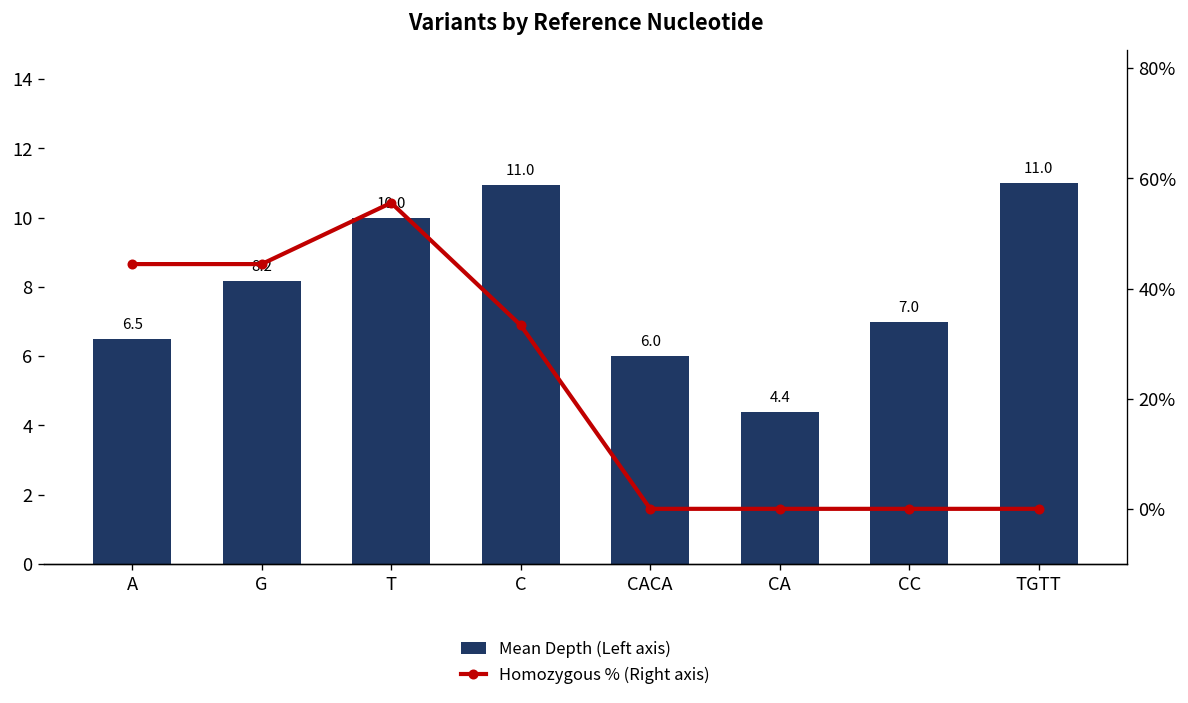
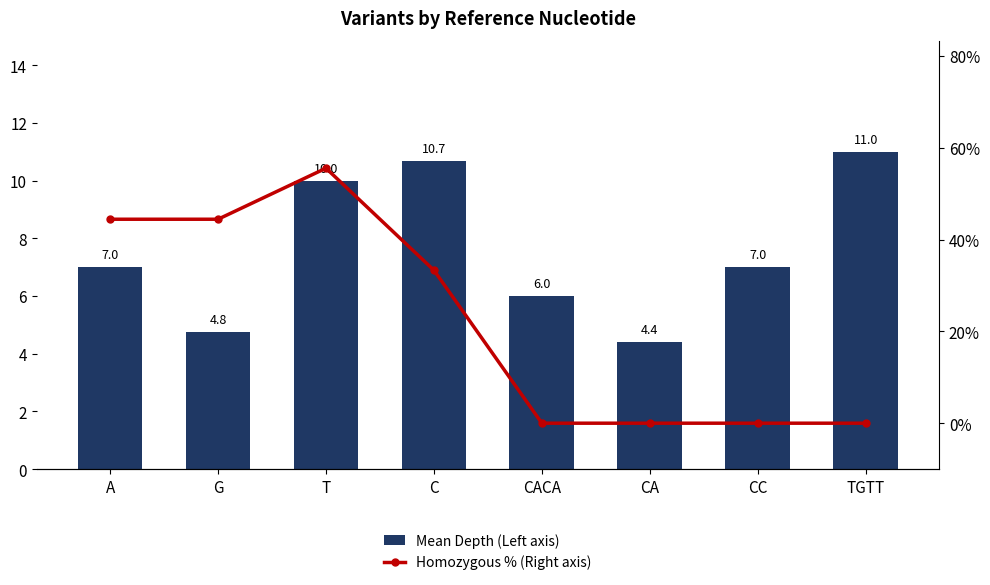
  {
    "Mean Depth (Left axis)": {
-     "A": 6.5,
-     "G": 8.2,
-     "C": 11.0,
+     "A": 7.0,
+     "G": 4.8,
+     "C": 10.7,
      "CACA": 6.0,
      "CA": 4.4,
      "CC": 7.0,
      "TGTT": 11.0
    }
  }
